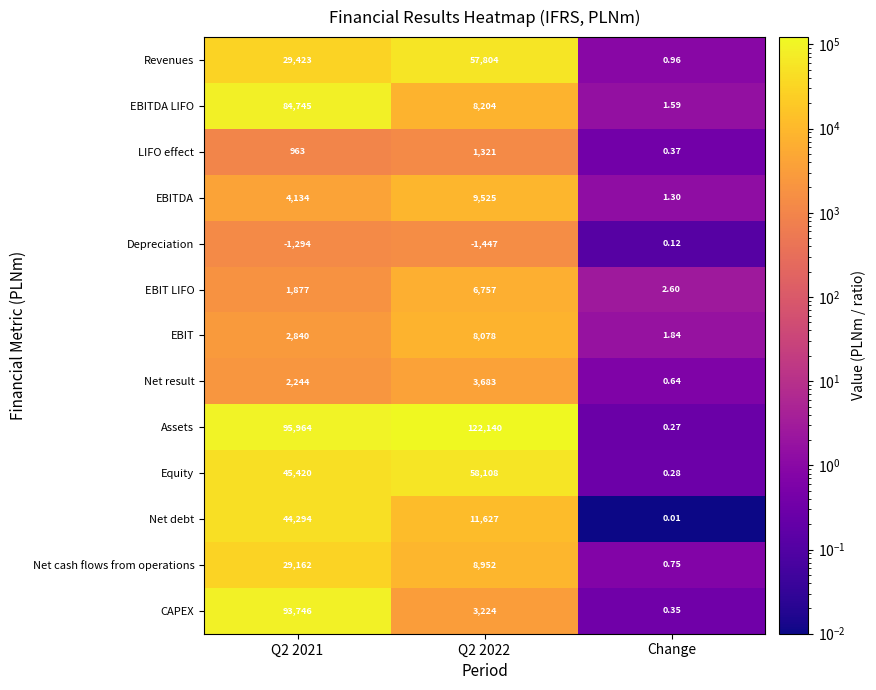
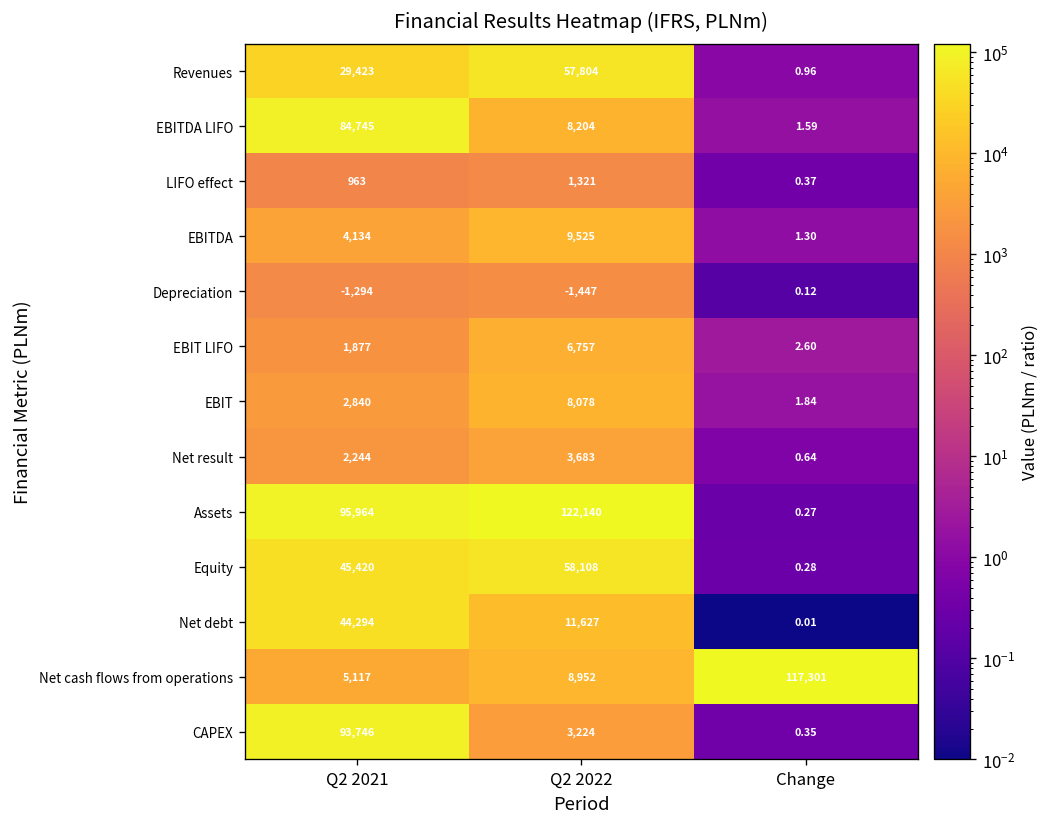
  {
    "Revenues": {
      "Q2 2021": "29,423",
      "Q2 2022": "57,804",
      "Change": "0.96"
    },
    "EBITDA LIFO": {
      "Q2 2021": "84,745",
      "Q2 2022": "8,204",
      "Change": "1.59"
    },
    "LIFO effect": {
      "Q2 2021": "963",
      "Q2 2022": "1,321",
      "Change": "0.37"
    },
    "EBITDA": {
      "Q2 2021": "4,134",
      "Q2 2022": "9,525",
      "Change": "1.30"
    },
    "Depreciation": {
      "Q2 2021": "-1,294",
      "Q2 2022": "-1,447",
      "Change": "0.12"
    },
    "EBIT LIFO": {
      "Q2 2021": "1,877",
      "Q2 2022": "6,757",
      "Change": "2.60"
    },
    "EBIT": {
      "Q2 2021": "2,840",
      "Q2 2022": "8,078",
      "Change": "1.84"
    },
    "Net result": {
      "Q2 2021": "2,244",
      "Q2 2022": "3,683",
      "Change": "0.64"
    },
    "Assets": {
      "Q2 2021": "95,964",
      "Q2 2022": "122,140",
      "Change": "0.27"
    },
    "Equity": {
      "Q2 2021": "45,420",
      "Q2 2022": "58,108",
      "Change": "0.28"
    },
    "Net debt": {
      "Q2 2021": "44,294",
      "Q2 2022": "11,627",
      "Change": "0.01"
    },
    "Net cash flows from operations": {
-     "Q2 2021": "29,162",
+     "Q2 2021": "5,117",
      "Q2 2022": "8,952",
-     "Change": "0.75"
+     "Change": "117,301"
    },
    "CAPEX": {
      "Q2 2021": "93,746",
      "Q2 2022": "3,224",
      "Change": "0.35"
    }
  }
